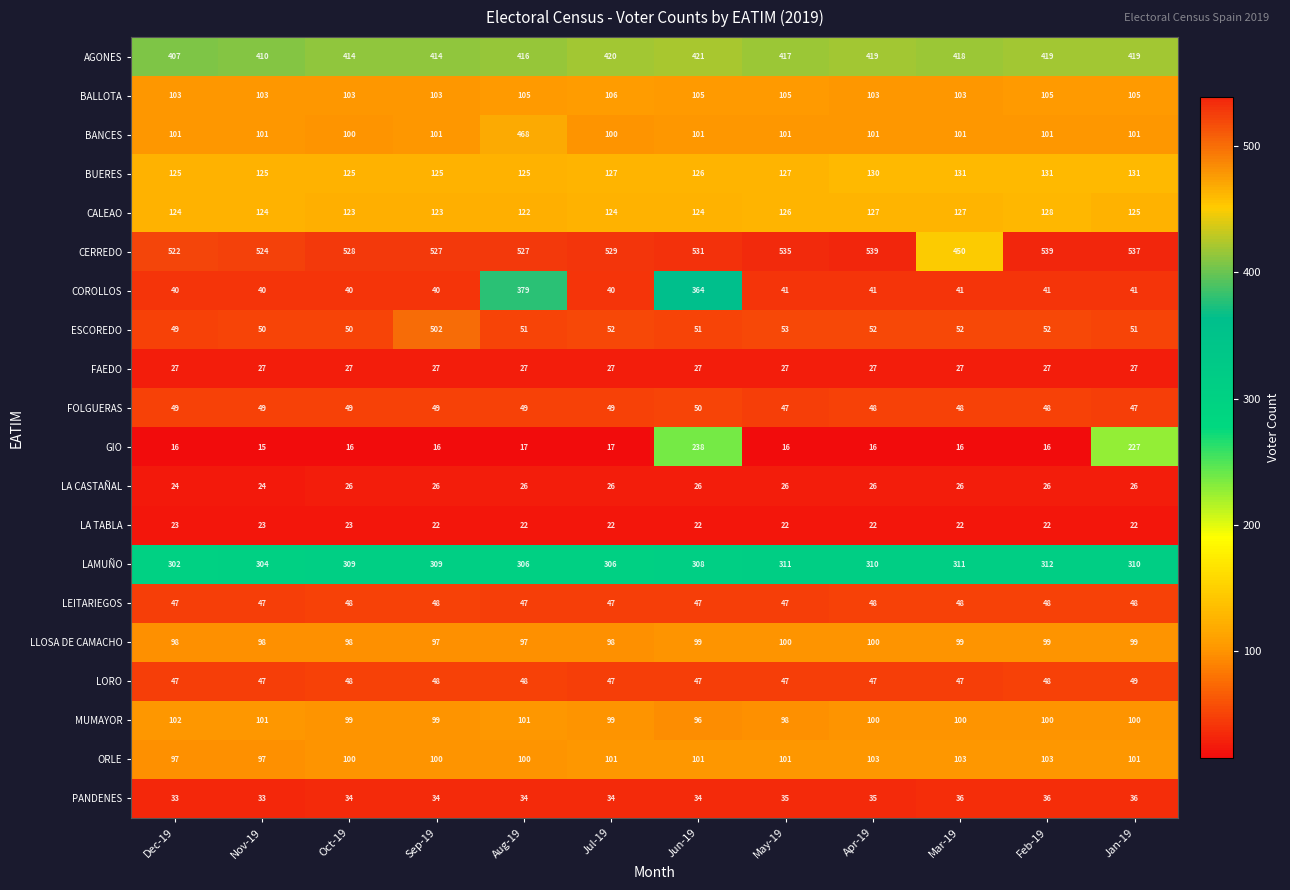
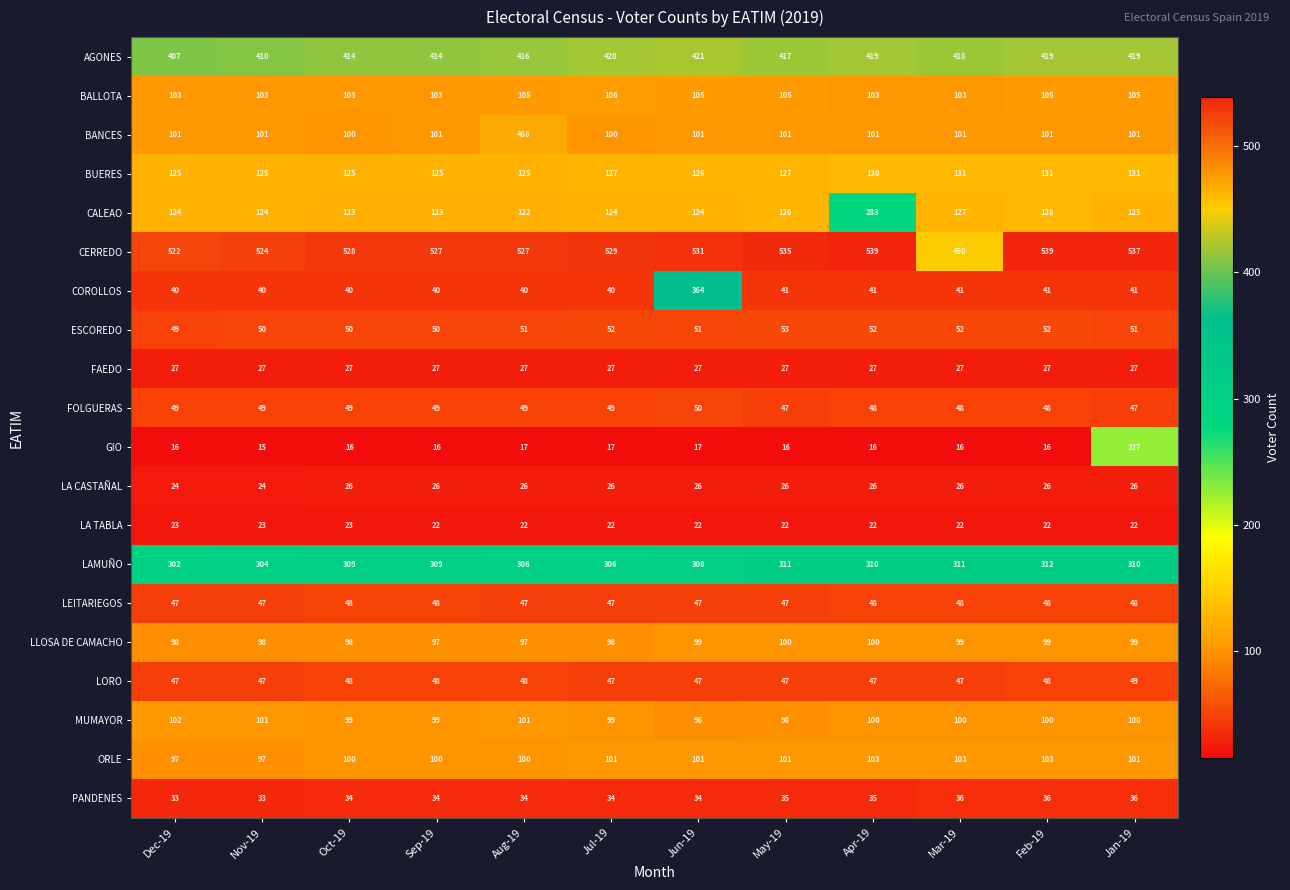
  {
    "CALEAO": {
      "Dec-19": 124,
      "Nov-19": 124,
      "Oct-19": 123,
      "Sep-19": 123,
      "Aug-19": 122,
      "Jul-19": 124,
      "Jun-19": 124,
      "May-19": 126,
-     "Apr-19": 127,
+     "Apr-19": 283,
      "Mar-19": 127,
      "Feb-19": 128,
      "Jan-19": 125
    },
    "COROLLOS": {
      "Dec-19": 40,
      "Nov-19": 40,
      "Oct-19": 40,
      "Sep-19": 40,
-     "Aug-19": 379,
+     "Aug-19": 40,
      "Jul-19": 40,
      "Jun-19": 364,
      "May-19": 41,
      "Apr-19": 41,
      "Mar-19": 41,
      "Feb-19": 41,
      "Jan-19": 41
    },
    "ESCOREDO": {
      "Dec-19": 49,
      "Nov-19": 50,
      "Oct-19": 50,
-     "Sep-19": 502,
+     "Sep-19": 50,
      "Aug-19": 51,
      "Jul-19": 52,
      "Jun-19": 51,
      "May-19": 53,
      "Apr-19": 52,
      "Mar-19": 52,
      "Feb-19": 52,
      "Jan-19": 51
    },
    "GIO": {
      "Dec-19": 16,
      "Nov-19": 15,
      "Oct-19": 16,
      "Sep-19": 16,
      "Aug-19": 17,
      "Jul-19": 17,
-     "Jun-19": 238,
+     "Jun-19": 17,
      "May-19": 16,
      "Apr-19": 16,
      "Mar-19": 16,
      "Feb-19": 16,
      "Jan-19": 227
    }
  }
